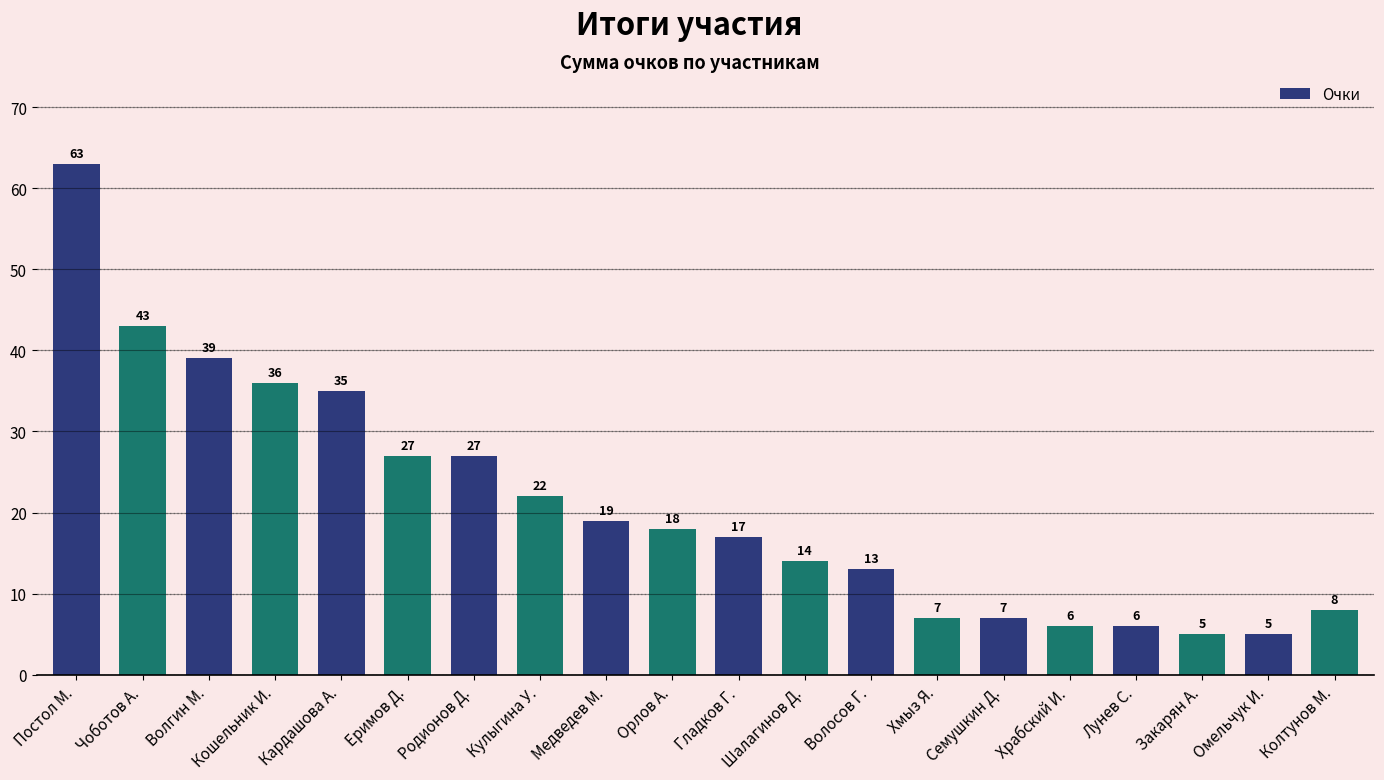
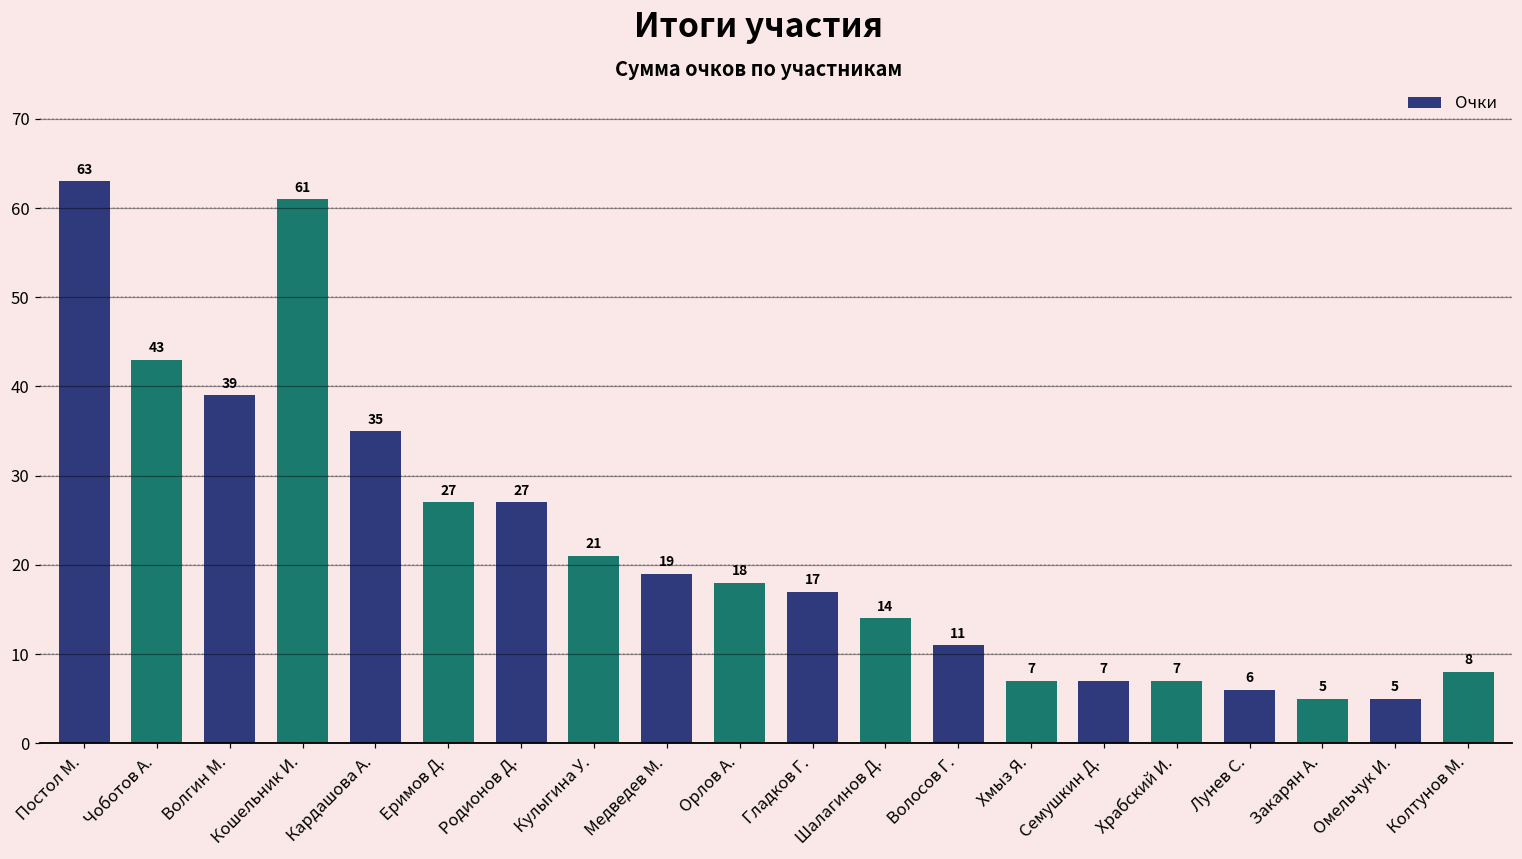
  {
    "Постол М.": 63,
    "Чоботов А.": 43,
    "Волгин М.": 39,
-   "Кошельник И.": 36,
+   "Кошельник И.": 61,
    "Кардашова А.": 35,
    "Еримов Д.": 27,
    "Родионов Д.": 27,
-   "Кулыгина У.": 22,
+   "Кулыгина У.": 21,
    "Медведев М.": 19,
    "Орлов А.": 18,
    "Гладков Г.": 17,
    "Шалагинов Д.": 14,
-   "Волосов Г.": 13,
+   "Волосов Г.": 11,
    "Хмыз Я.": 7,
    "Семушкин Д.": 7,
-   "Храбский И.": 6,
+   "Храбский И.": 7,
    "Лунев С.": 6,
    "Закарян А.": 5,
    "Омельчук И.": 5,
    "Колтунов М.": 8
  }
